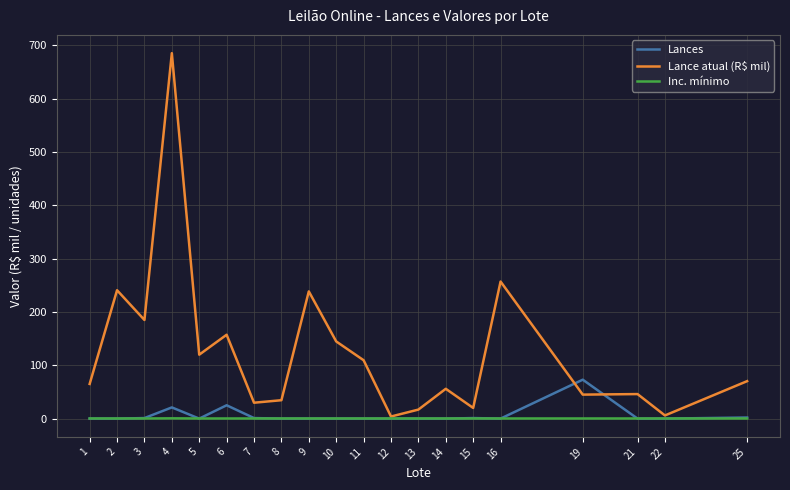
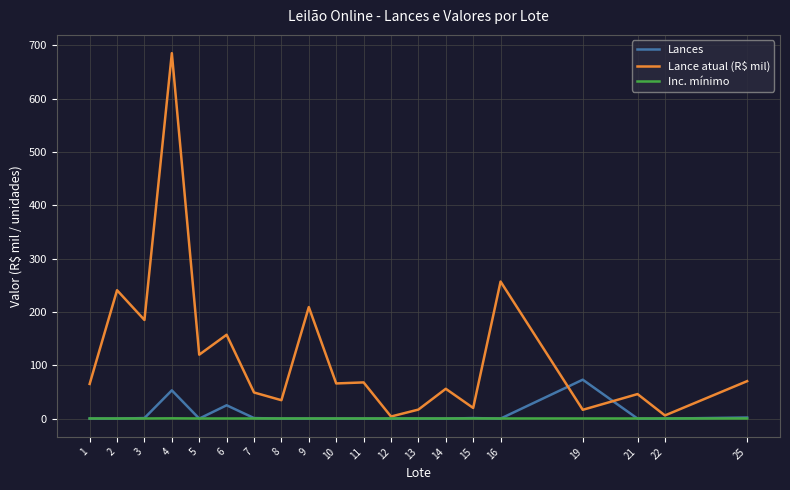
  {
    "Lances": {
-     "4": 20,
+     "4": 50,
      "6": 30,
      "19": 70
    },
    "Lance atual (R$ mil)": {
      "1": 70,
      "2": 240,
      "3": 190,
      "4": 690,
      "5": 120,
      "6": 160,
-     "7": 30,
+     "7": 50,
      "8": 30,
-     "9": 240,
-     "10": 140,
-     "11": 110,
+     "9": 210,
+     "10": 70,
+     "11": 70,
      "13": 20,
      "14": 60,
      "15": 20,
      "16": 260,
-     "19": 50,
+     "19": 20,
      "21": 50,
      "22": 10,
      "25": 70
    },
    "Inc. mínimo": {
      "4": 0,
      "6": 0,
      "19": 0
    }
  }
